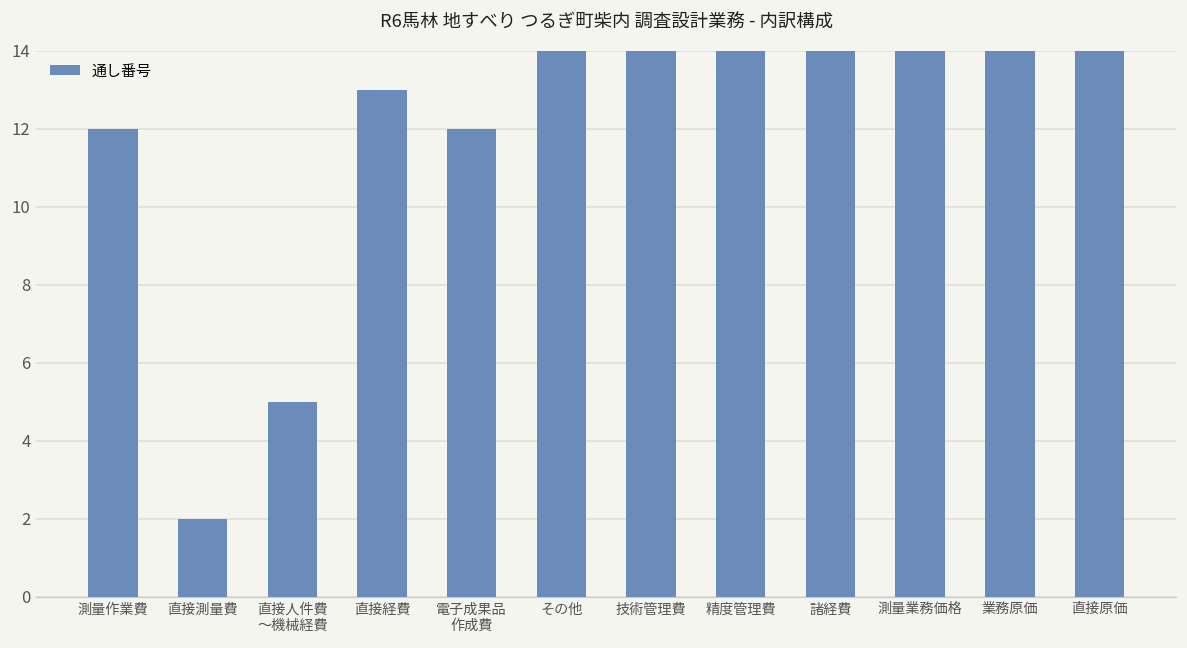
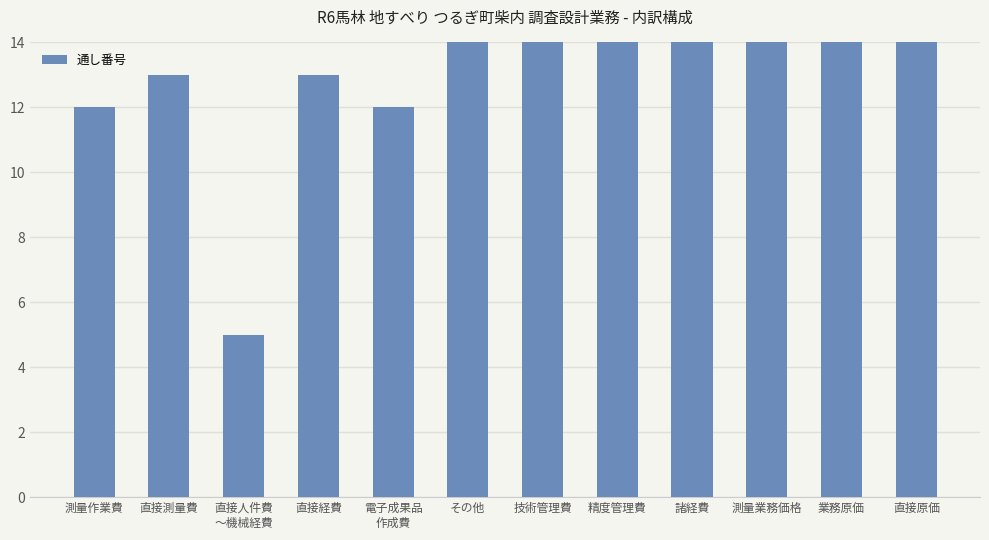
  {
    "測量作業費": 12,
-   "直接測量費": 2,
+   "直接測量費": 13,
    "直接人件費 ～機械経費": 5,
    "直接経費": 13,
    "電子成果品 作成費": 12
  }
